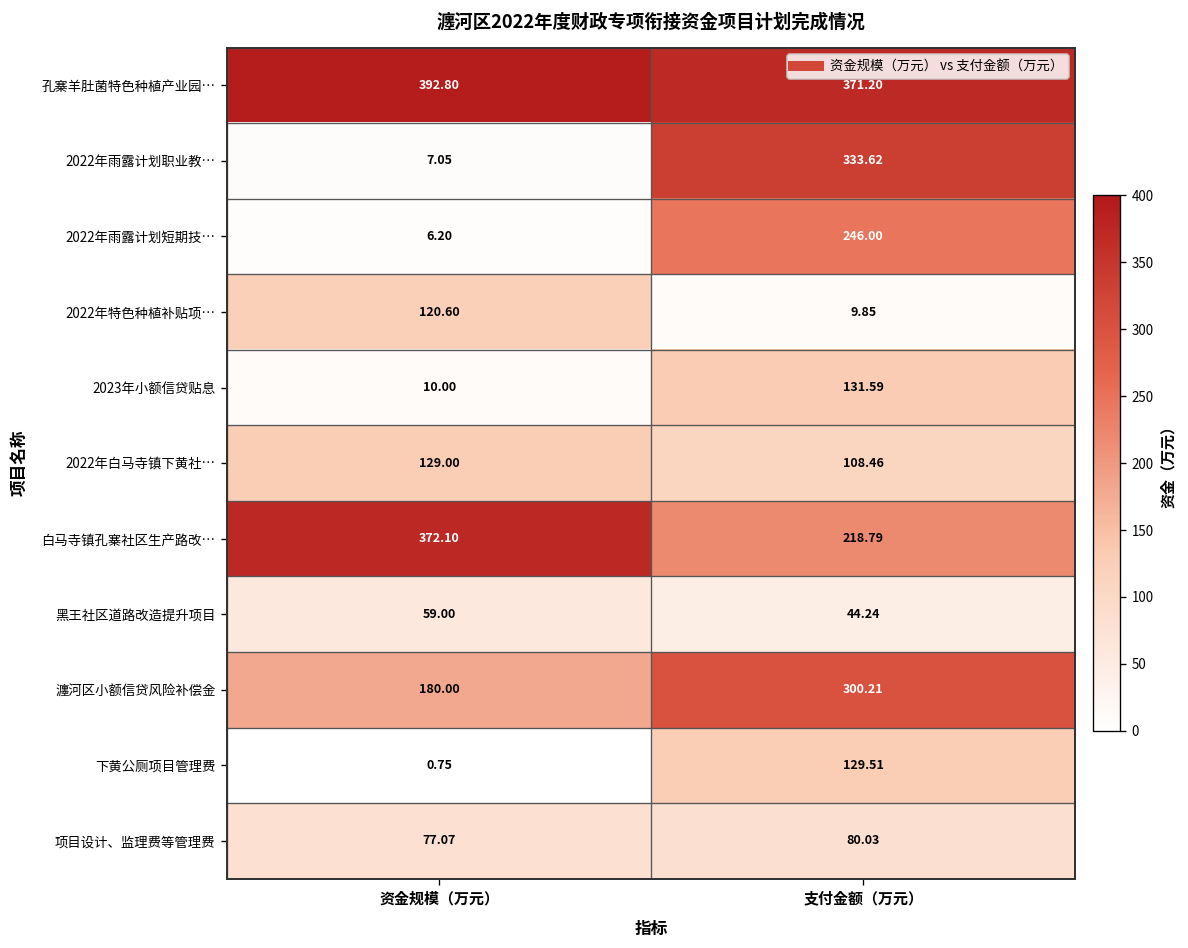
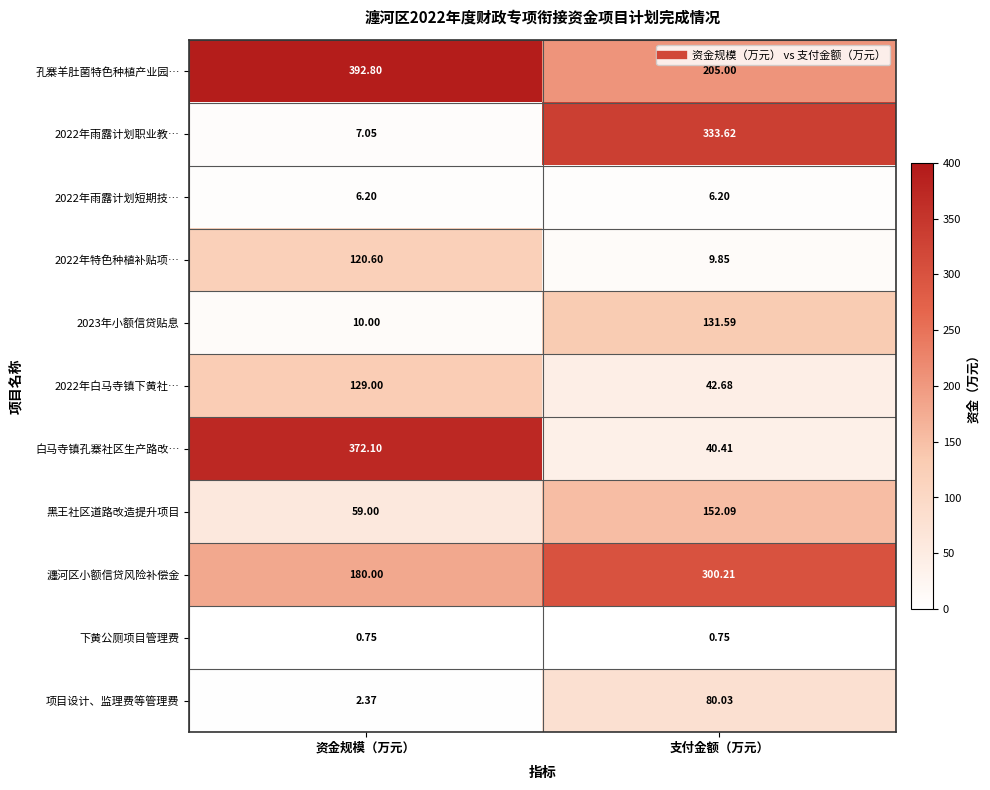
  {
    "孔寨羊肚菌特色种植产业园…": {
      "资金规模（万元）": 392.80,
-     "支付金额（万元）": 371.20
+     "支付金额（万元）": 205.00
    },
    "2022年雨露计划职业教…": {
      "资金规模（万元）": 7.05,
      "支付金额（万元）": 333.62
    },
    "2022年雨露计划短期技…": {
      "资金规模（万元）": 6.20,
-     "支付金额（万元）": 246.00
+     "支付金额（万元）": 6.20
    },
    "2022年特色种植补贴项…": {
      "资金规模（万元）": 120.60,
      "支付金额（万元）": 9.85
    },
    "2023年小额信贷贴息": {
      "资金规模（万元）": 10.00,
      "支付金额（万元）": 131.59
    },
    "2022年白马寺镇下黄社…": {
      "资金规模（万元）": 129.00,
-     "支付金额（万元）": 108.46
+     "支付金额（万元）": 42.68
    },
    "白马寺镇孔寨社区生产路改…": {
      "资金规模（万元）": 372.10,
-     "支付金额（万元）": 218.79
+     "支付金额（万元）": 40.41
    },
    "黑王社区道路改造提升项目": {
      "资金规模（万元）": 59.00,
-     "支付金额（万元）": 44.24
+     "支付金额（万元）": 152.09
    },
    "瀍河区小额信贷风险补偿金": {
      "资金规模（万元）": 180.00,
      "支付金额（万元）": 300.21
    },
    "下黄公厕项目管理费": {
      "资金规模（万元）": 0.75,
-     "支付金额（万元）": 129.51
+     "支付金额（万元）": 0.75
    },
    "项目设计、监理费等管理费": {
-     "资金规模（万元）": 77.07,
+     "资金规模（万元）": 2.37,
      "支付金额（万元）": 80.03
    }
  }
